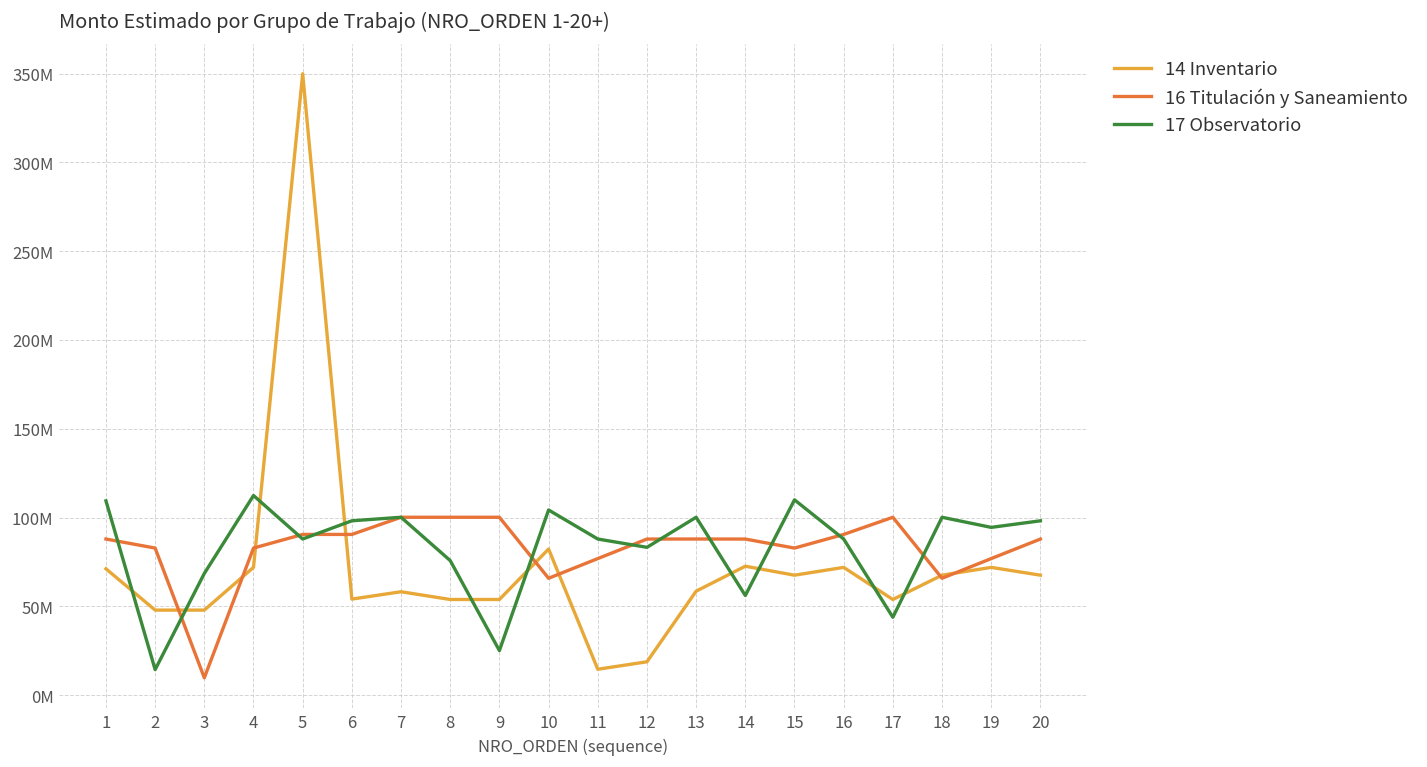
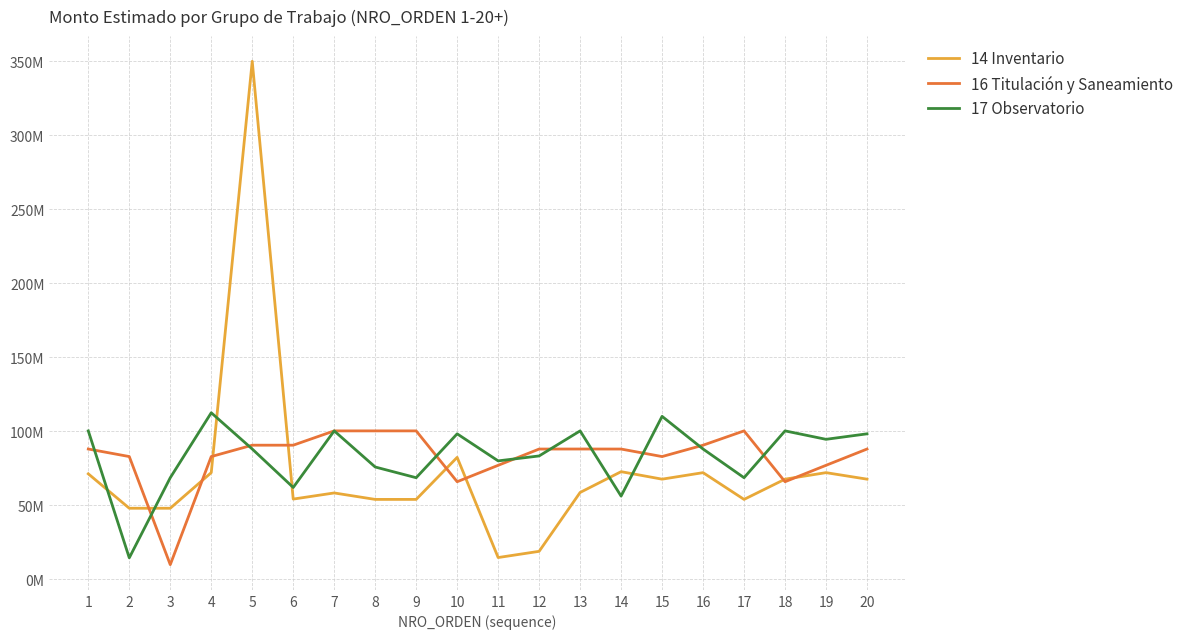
  {
    "17 Observatorio": {
-     "1": 109000000,
+     "1": 100000000,
      "2": 14000000,
      "3": 68000000,
      "4": 112000000,
      "5": 88000000,
-     "6": 98000000,
+     "6": 62000000,
      "8": 76000000,
-     "9": 25000000,
-     "10": 104000000,
-     "11": 88000000,
+     "9": 68000000,
+     "10": 98000000,
+     "11": 80000000,
      "12": 83000000,
      "13": 100000000,
      "14": 56000000,
      "15": 110000000,
      "16": 88000000,
-     "17": 44000000,
+     "17": 68000000,
      "18": 100000000,
      "19": 94000000,
      "20": 98000000
    }
  }
